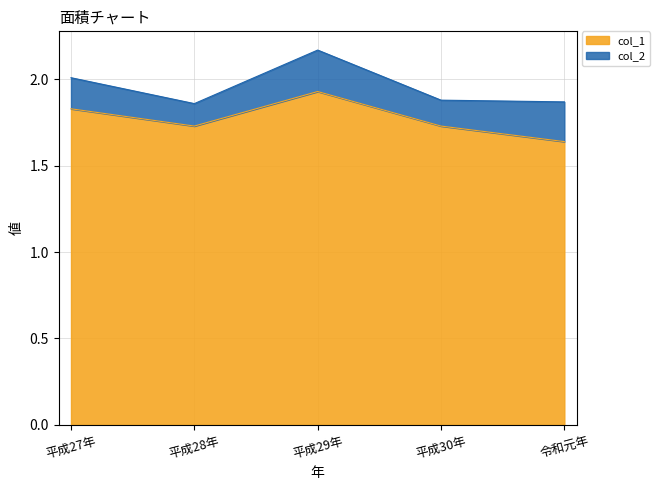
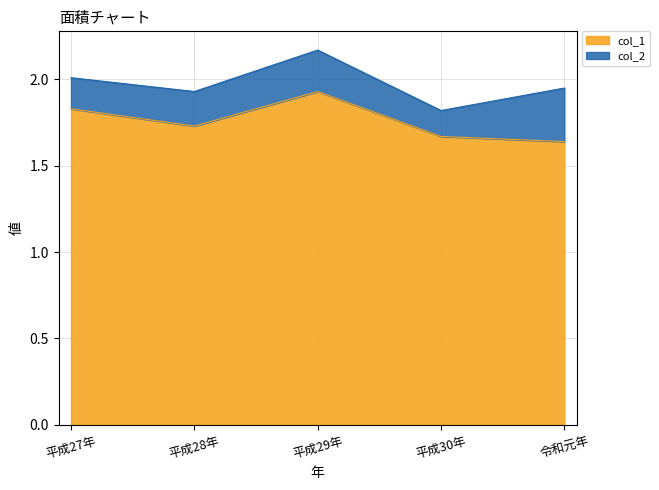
  {
    "col_1": {
      "平成27年": 1.83,
      "平成28年": 1.73,
      "平成29年": 1.93,
-     "平成30年": 1.73,
+     "平成30年": 1.67,
      "令和元年": 1.64
    },
    "col_2": {
      "平成27年": 0.18,
-     "平成28年": 0.13,
+     "平成28年": 0.20,
      "平成29年": 0.24,
      "平成30年": 0.15,
-     "令和元年": 0.23
+     "令和元年": 0.31
    }
  }
